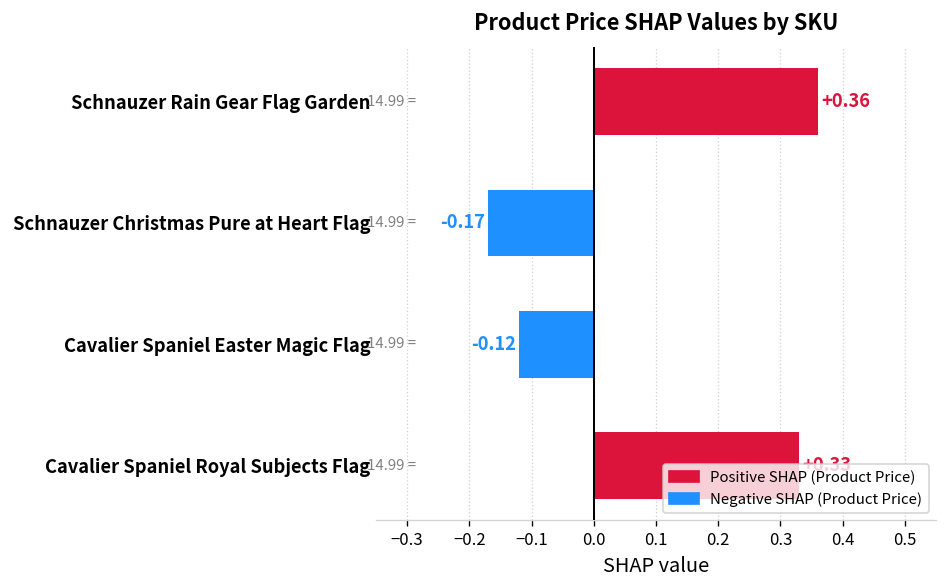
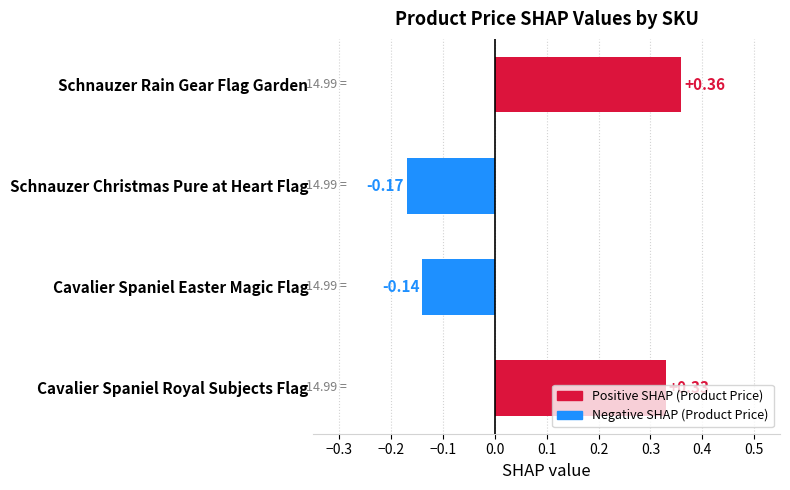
  {
    "Schnauzer Rain Gear Flag Garden": "+0.36",
    "Schnauzer Christmas Pure at Heart Flag": "-0.17",
-   "Cavalier Spaniel Easter Magic Flag": "-0.12"
+   "Cavalier Spaniel Easter Magic Flag": "-0.14"
  }
